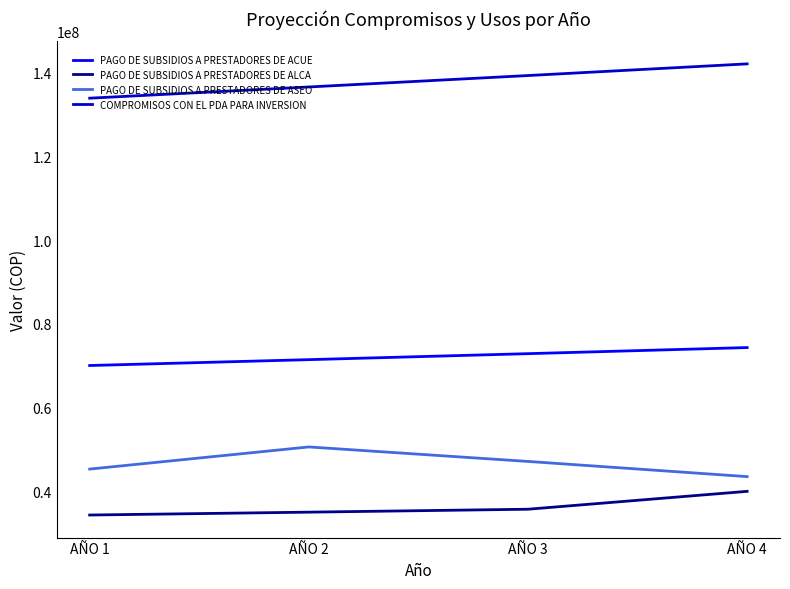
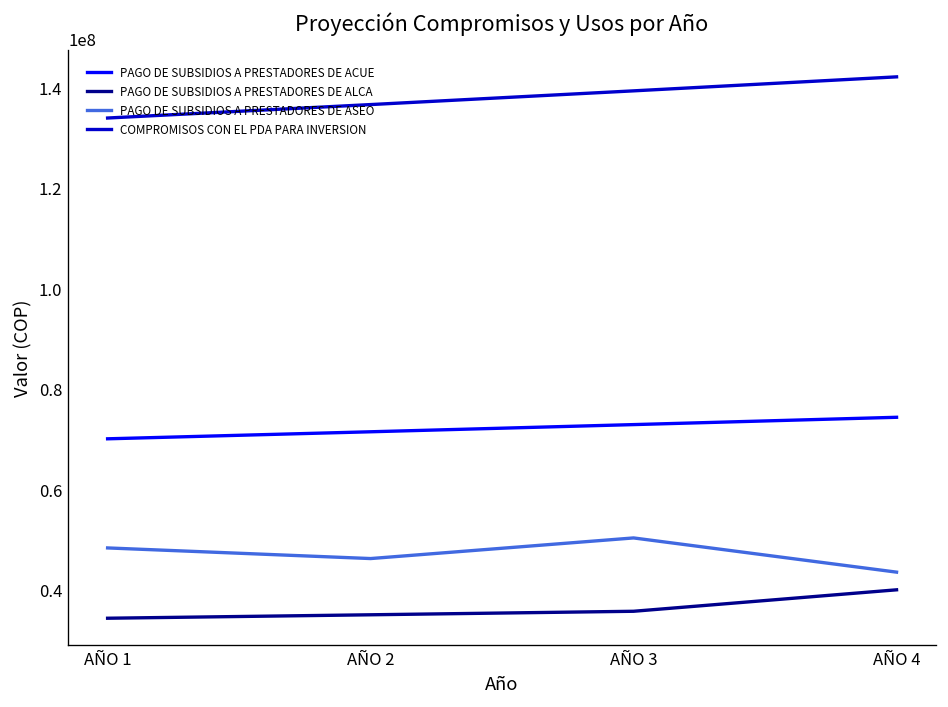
  {
    "PAGO DE SUBSIDIOS A PRESTADORES DE ALCA": {
      "AÑO 1": 34000000,
      "AÑO 2": 35000000,
      "AÑO 3": 36000000,
      "AÑO 4": 40000000
    },
    "PAGO DE SUBSIDIOS A PRESTADORES DE ASEO": {
-     "AÑO 1": 45000000,
-     "AÑO 2": 51000000,
-     "AÑO 3": 47000000,
+     "AÑO 1": 48000000,
+     "AÑO 2": 46000000,
+     "AÑO 3": 50000000,
      "AÑO 4": 43000000
    }
  }
